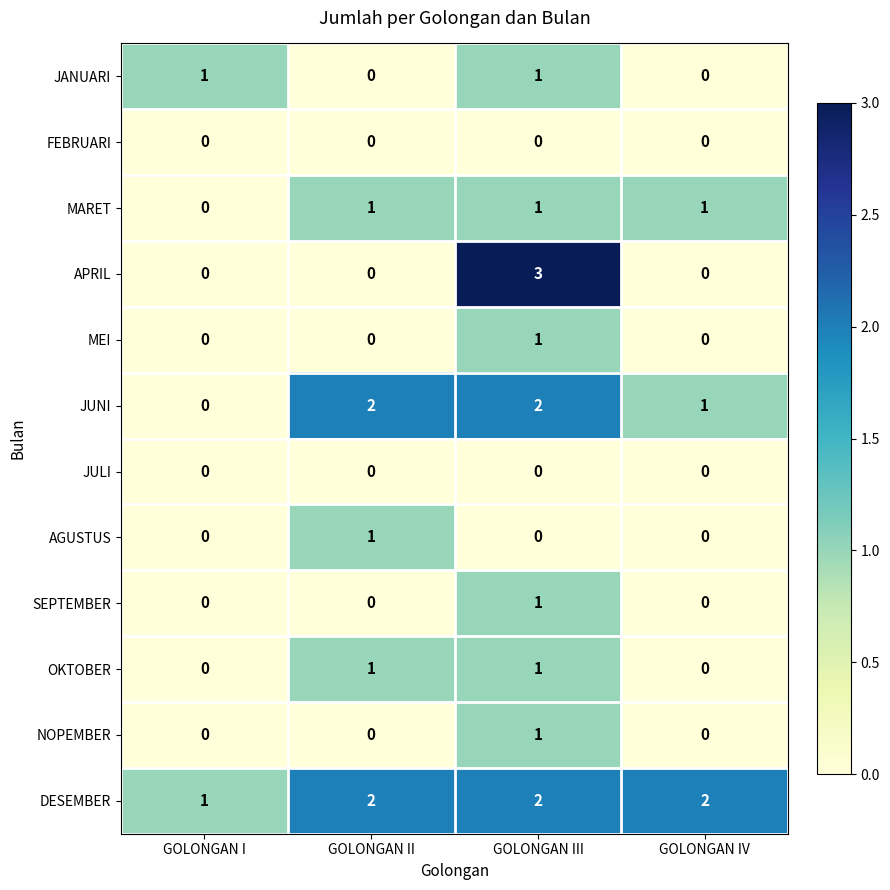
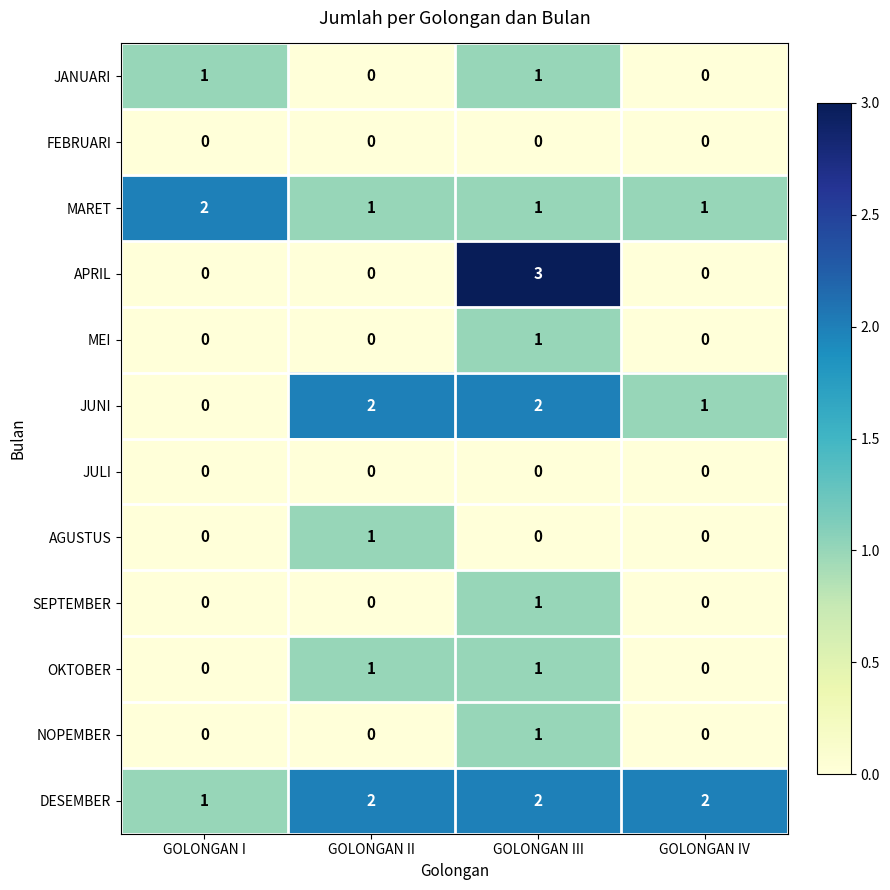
  {
    "JANUARI": {
      "GOLONGAN I": 1,
      "GOLONGAN II": 0,
      "GOLONGAN III": 1,
      "GOLONGAN IV": 0
    },
    "FEBRUARI": {
      "GOLONGAN I": 0,
      "GOLONGAN II": 0,
      "GOLONGAN III": 0,
      "GOLONGAN IV": 0
    },
    "MARET": {
-     "GOLONGAN I": 0,
+     "GOLONGAN I": 2,
      "GOLONGAN II": 1,
      "GOLONGAN III": 1,
      "GOLONGAN IV": 1
    },
    "APRIL": {
      "GOLONGAN I": 0,
      "GOLONGAN II": 0,
      "GOLONGAN III": 3,
      "GOLONGAN IV": 0
    },
    "MEI": {
      "GOLONGAN I": 0,
      "GOLONGAN II": 0,
      "GOLONGAN III": 1,
      "GOLONGAN IV": 0
    },
    "JUNI": {
      "GOLONGAN I": 0,
      "GOLONGAN II": 2,
      "GOLONGAN III": 2,
      "GOLONGAN IV": 1
    },
    "JULI": {
      "GOLONGAN I": 0,
      "GOLONGAN II": 0,
      "GOLONGAN III": 0,
      "GOLONGAN IV": 0
    },
    "AGUSTUS": {
      "GOLONGAN I": 0,
      "GOLONGAN II": 1,
      "GOLONGAN III": 0,
      "GOLONGAN IV": 0
    },
    "SEPTEMBER": {
      "GOLONGAN I": 0,
      "GOLONGAN II": 0,
      "GOLONGAN III": 1,
      "GOLONGAN IV": 0
    },
    "OKTOBER": {
      "GOLONGAN I": 0,
      "GOLONGAN II": 1,
      "GOLONGAN III": 1,
      "GOLONGAN IV": 0
    },
    "NOPEMBER": {
      "GOLONGAN I": 0,
      "GOLONGAN II": 0,
      "GOLONGAN III": 1,
      "GOLONGAN IV": 0
    },
    "DESEMBER": {
      "GOLONGAN I": 1,
      "GOLONGAN II": 2,
      "GOLONGAN III": 2,
      "GOLONGAN IV": 2
    }
  }
